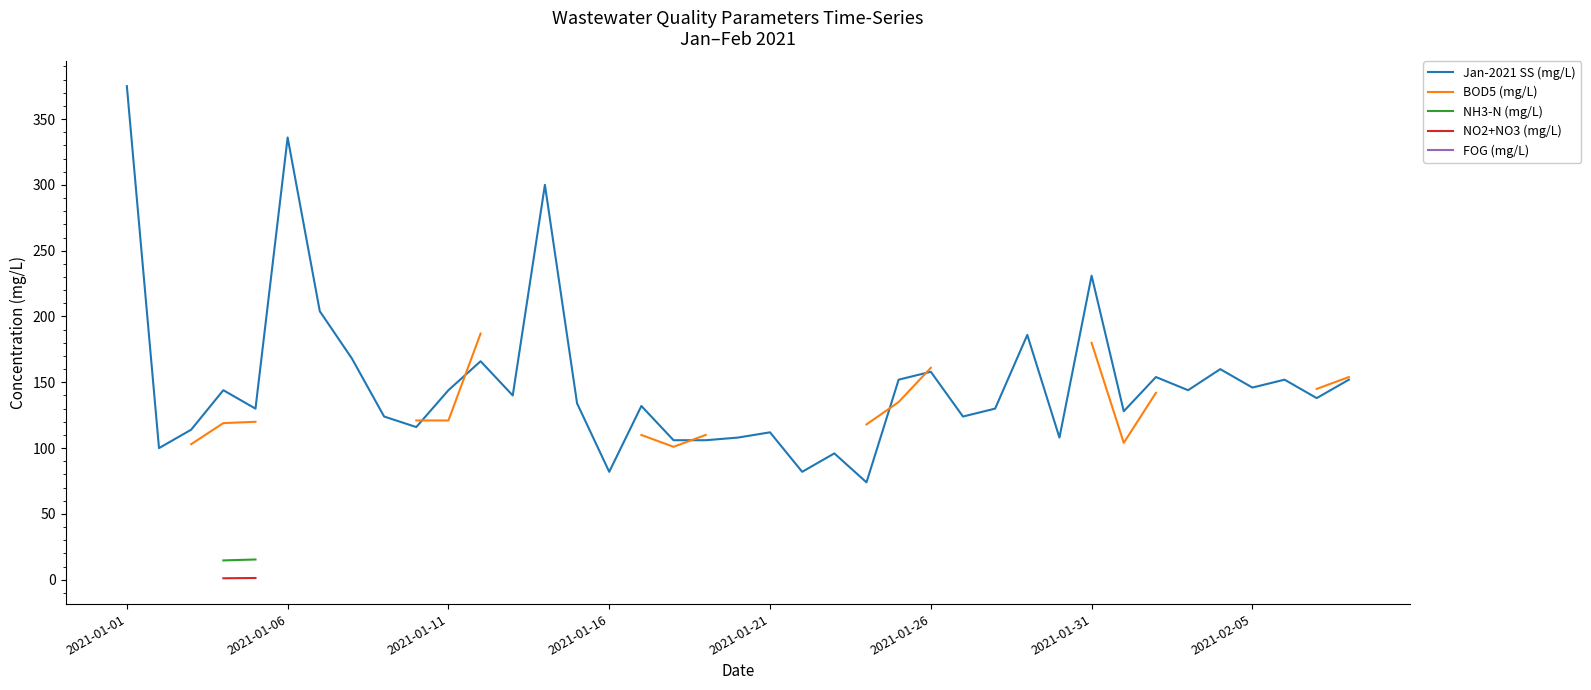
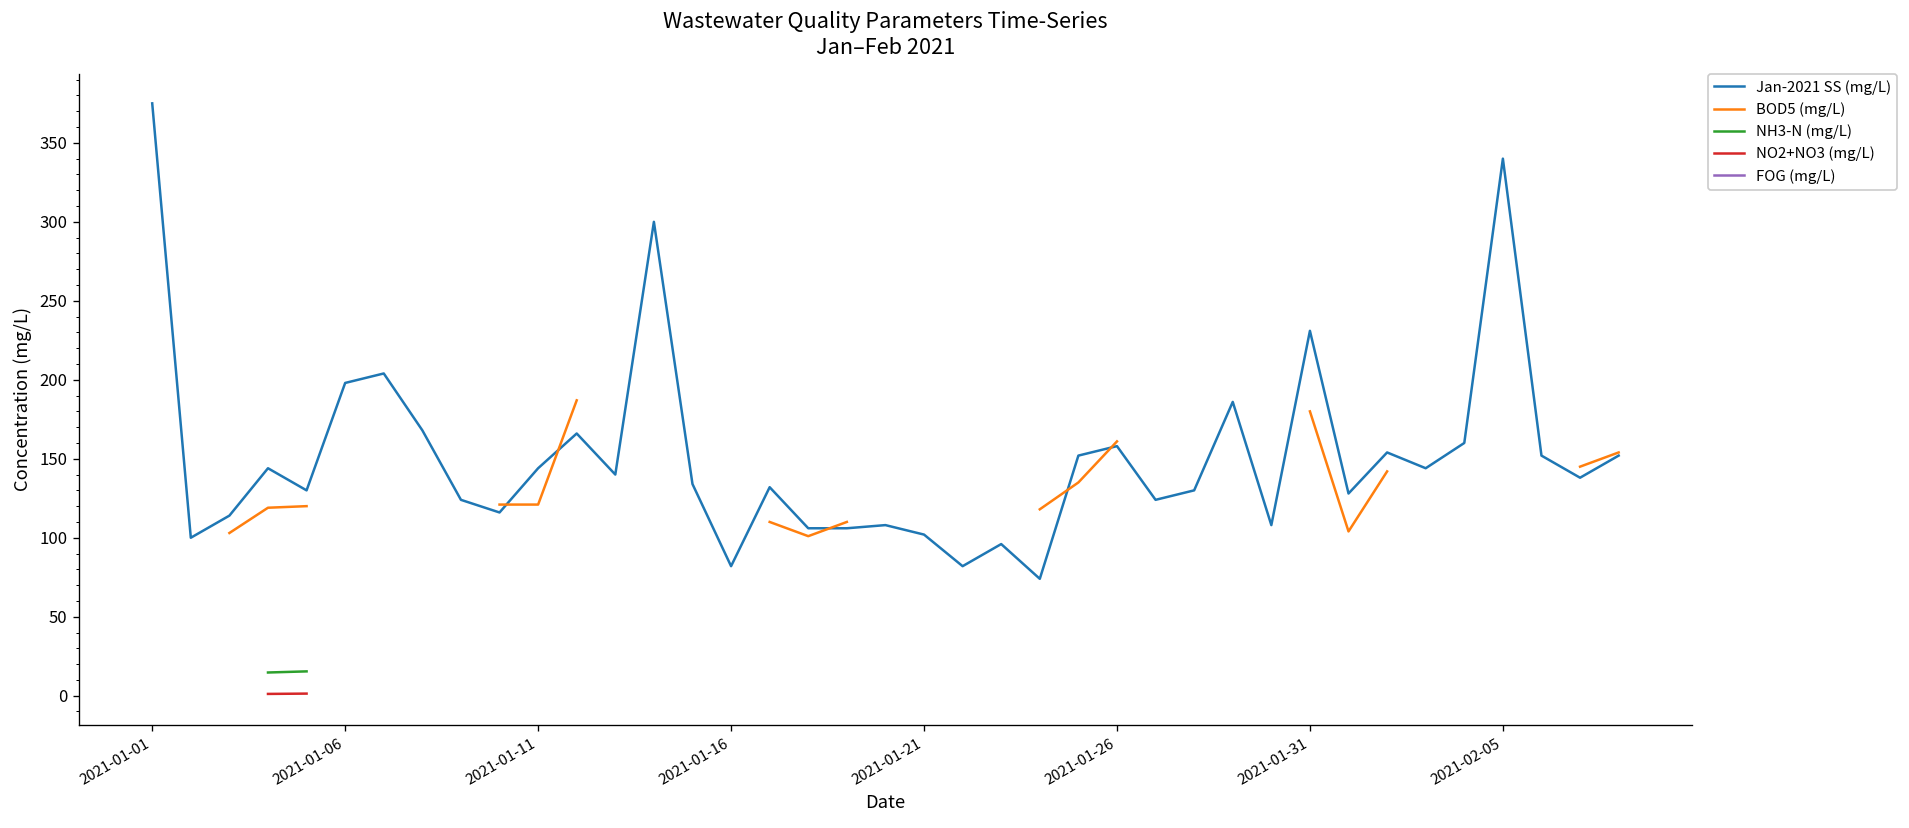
  {
    "Jan-2021 SS (mg/L)": {
      "2021-01-01": 375,
-     "2021-01-06": 336,
+     "2021-01-06": 198,
      "2021-01-11": 144,
      "2021-01-16": 82,
-     "2021-01-21": 112,
+     "2021-01-21": 102,
      "2021-01-26": 158,
      "2021-01-31": 231,
-     "2021-02-05": 146
+     "2021-02-05": 340
    },
    "BOD5 (mg/L)": {
      "2021-01-11": 121,
      "2021-01-26": 161,
      "2021-01-31": 180
    },
    "NH3-N (mg/L)": {
      "2021-01-21": 15,
      "2021-01-26": 22,
      "2021-01-31": 19
    },
    "NO2+NO3 (mg/L)": {
      "2021-01-21": 1,
      "2021-01-26": 0,
      "2021-01-31": 1
    },
    "FOG (mg/L)": {
      "2021-01-31": 25
    }
  }
